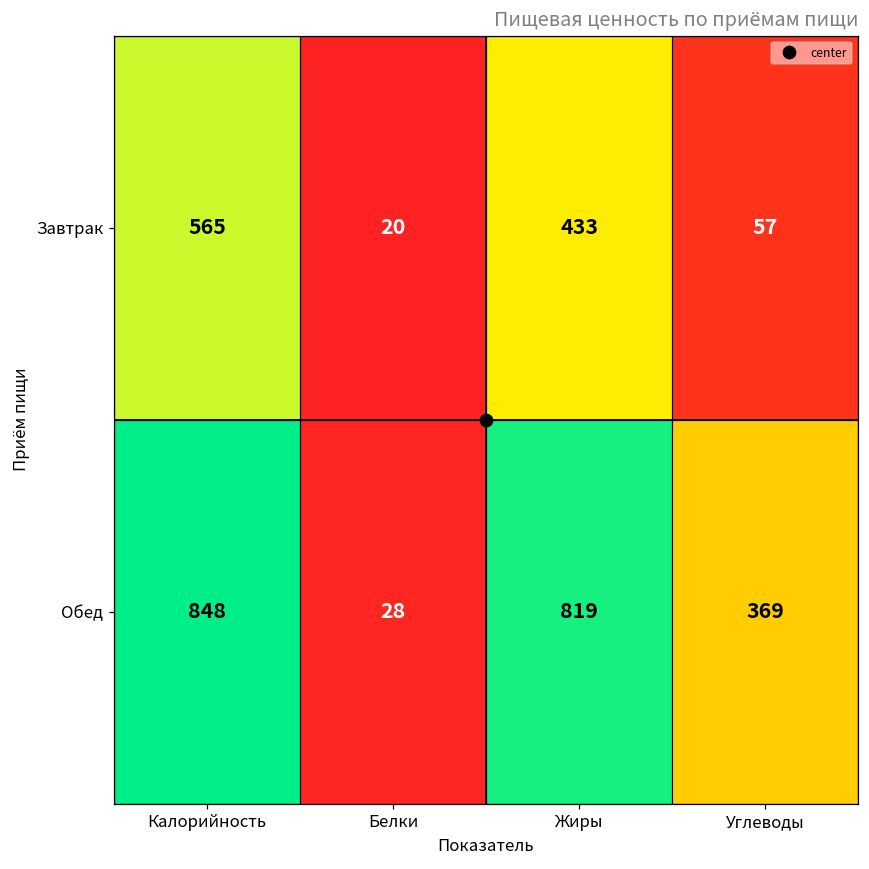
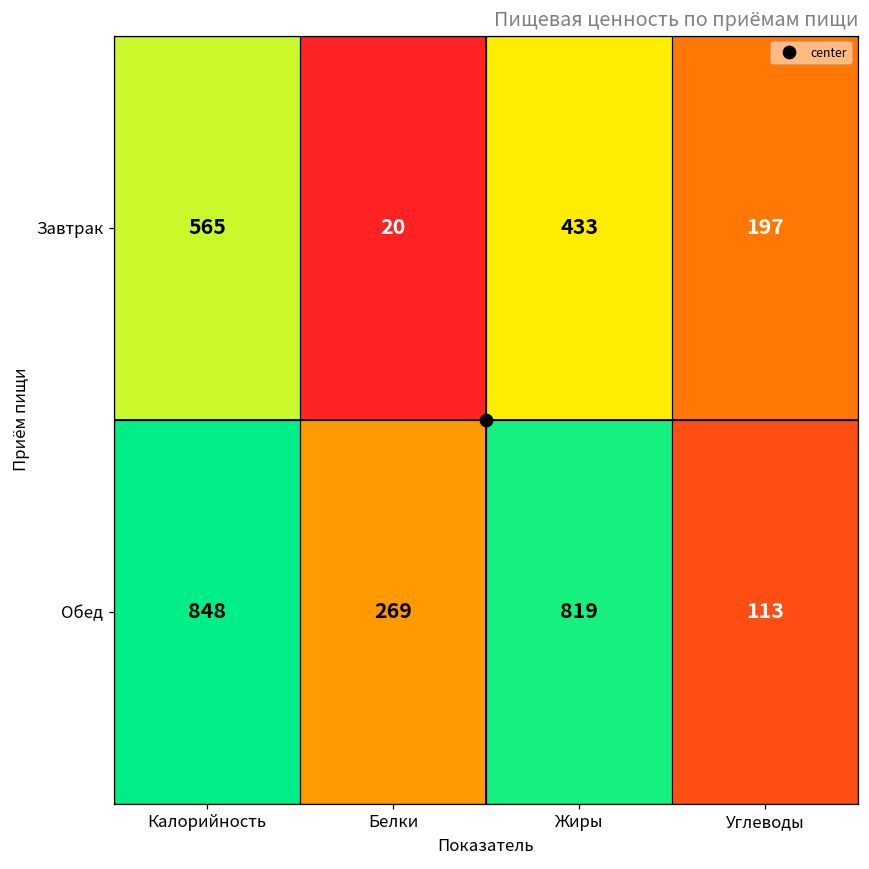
  {
    "Завтрак": {
      "Калорийность": 565,
      "Белки": 20,
      "Жиры": 433,
-     "Углеводы": 57
+     "Углеводы": 197
    },
    "Обед": {
      "Калорийность": 848,
-     "Белки": 28,
+     "Белки": 269,
      "Жиры": 819,
-     "Углеводы": 369
+     "Углеводы": 113
    }
  }
